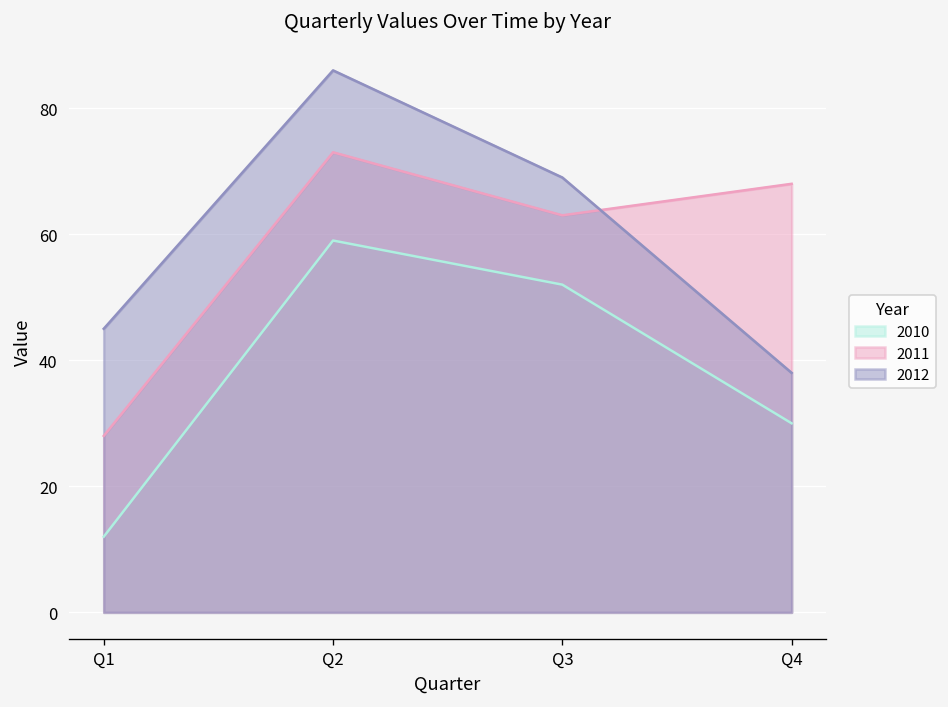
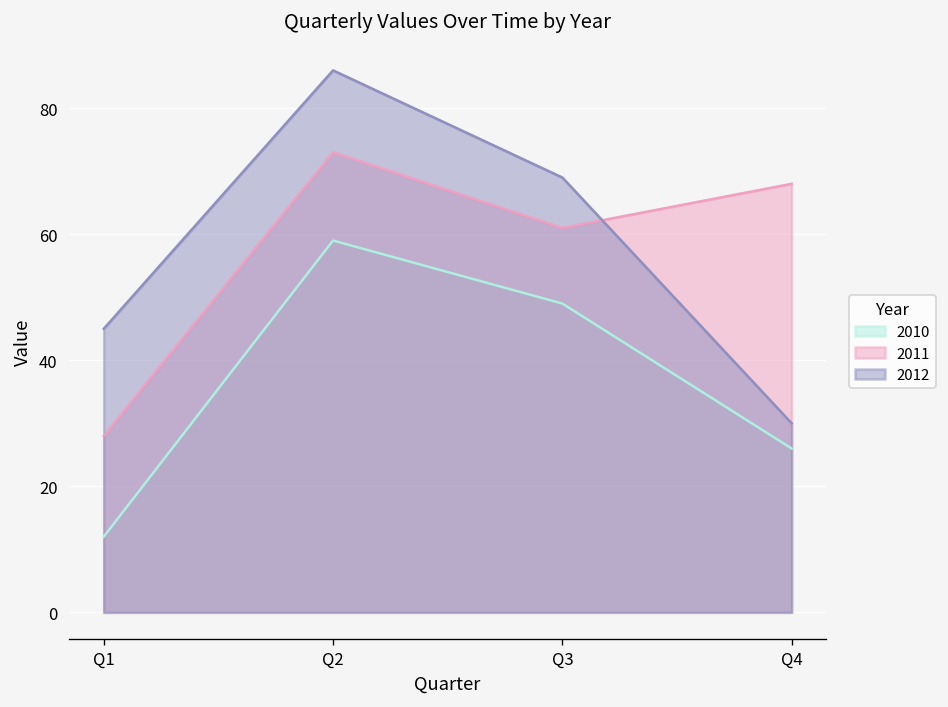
  {
    "2010": {
      "Q1": 12,
      "Q2": 59,
-     "Q3": 52,
-     "Q4": 30
+     "Q3": 49,
+     "Q4": 26
    },
    "2011": {
      "Q1": 28,
      "Q2": 73,
-     "Q3": 63,
+     "Q3": 61,
      "Q4": 68
    },
    "2012": {
      "Q1": 45,
      "Q2": 86,
      "Q3": 69,
-     "Q4": 38
+     "Q4": 30
    }
  }
